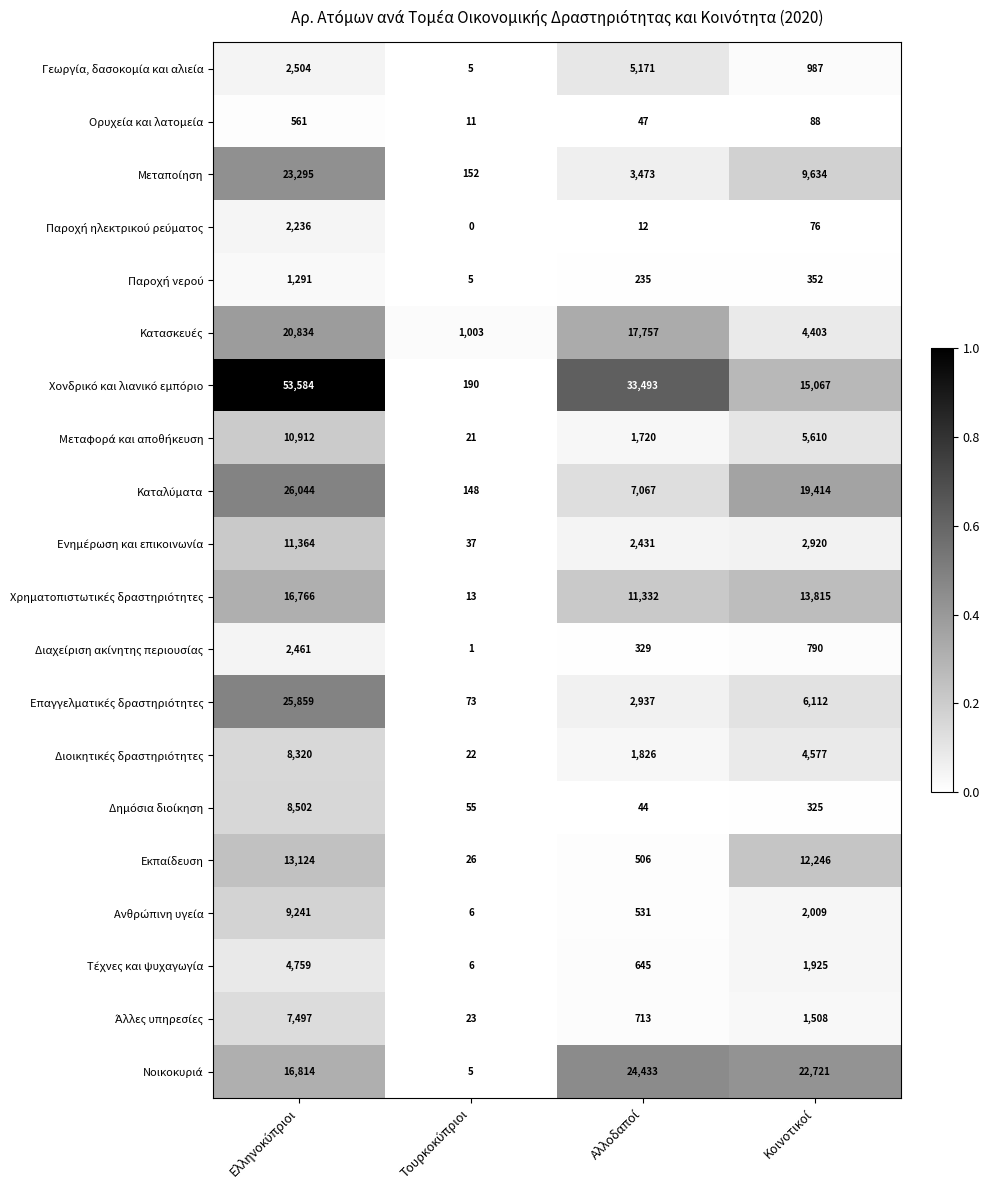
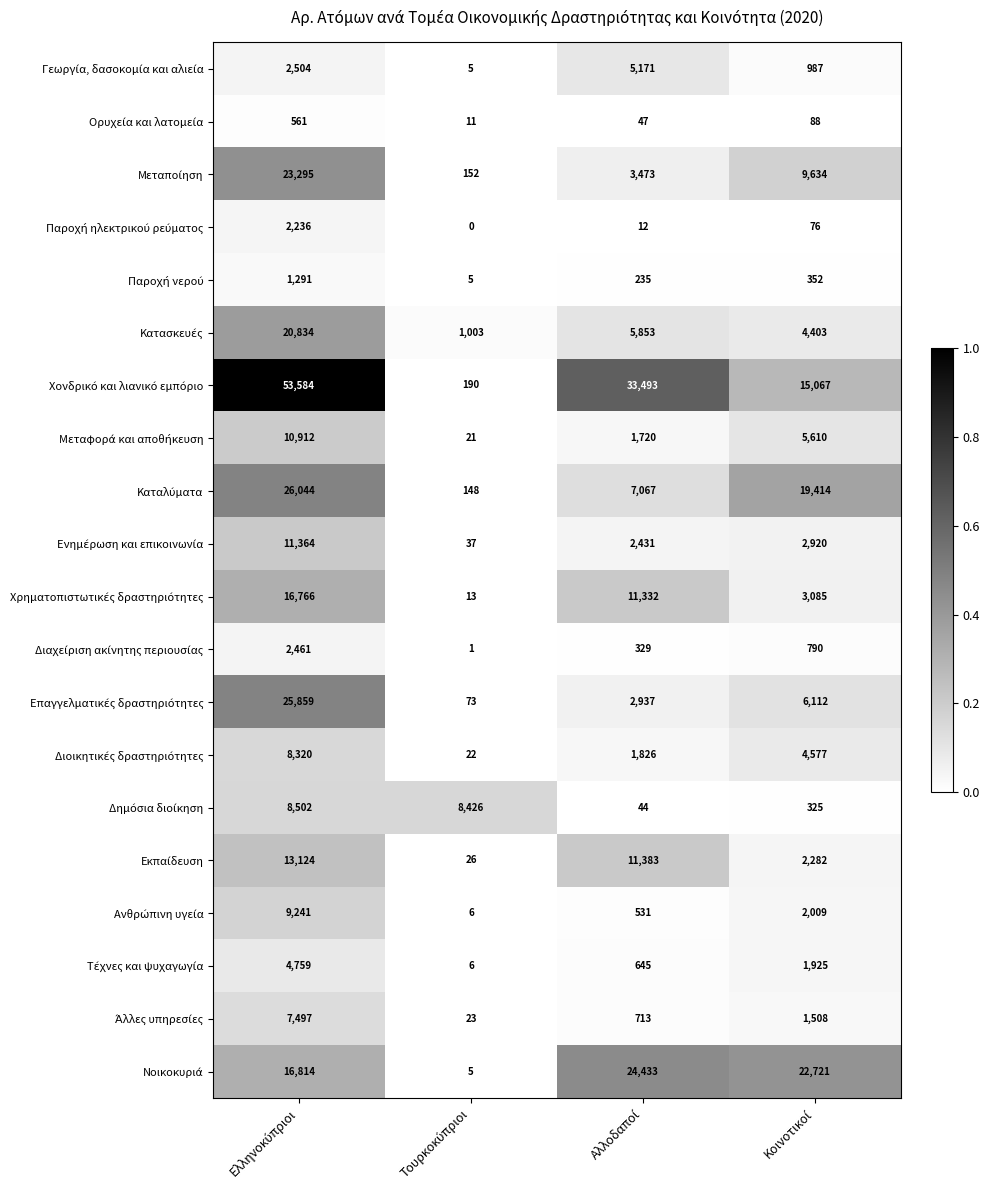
  {
    "Γεωργία, δασοκομία και αλιεία": {
      "Ελληνοκύπριοι": "2,504",
      "Τουρκοκύπριοι": "5",
      "Αλλοδαποί": "5,171",
      "Κοινοτικοί": "987"
    },
    "Ορυχεία και λατομεία": {
      "Ελληνοκύπριοι": "561",
      "Τουρκοκύπριοι": "11",
      "Αλλοδαποί": "47",
      "Κοινοτικοί": "88"
    },
    "Μεταποίηση": {
      "Ελληνοκύπριοι": "23,295",
      "Τουρκοκύπριοι": "152",
      "Αλλοδαποί": "3,473",
      "Κοινοτικοί": "9,634"
    },
    "Παροχή ηλεκτρικού ρεύματος": {
      "Ελληνοκύπριοι": "2,236",
      "Τουρκοκύπριοι": "0",
      "Αλλοδαποί": "12",
      "Κοινοτικοί": "76"
    },
    "Παροχή νερού": {
      "Ελληνοκύπριοι": "1,291",
      "Τουρκοκύπριοι": "5",
      "Αλλοδαποί": "235",
      "Κοινοτικοί": "352"
    },
    "Κατασκευές": {
      "Ελληνοκύπριοι": "20,834",
      "Τουρκοκύπριοι": "1,003",
-     "Αλλοδαποί": "17,757",
+     "Αλλοδαποί": "5,853",
      "Κοινοτικοί": "4,403"
    },
    "Χονδρικό και λιανικό εμπόριο": {
      "Ελληνοκύπριοι": "53,584",
      "Τουρκοκύπριοι": "190",
      "Αλλοδαποί": "33,493",
      "Κοινοτικοί": "15,067"
    },
    "Μεταφορά και αποθήκευση": {
      "Ελληνοκύπριοι": "10,912",
      "Τουρκοκύπριοι": "21",
      "Αλλοδαποί": "1,720",
      "Κοινοτικοί": "5,610"
    },
    "Καταλύματα": {
      "Ελληνοκύπριοι": "26,044",
      "Τουρκοκύπριοι": "148",
      "Αλλοδαποί": "7,067",
      "Κοινοτικοί": "19,414"
    },
    "Ενημέρωση και επικοινωνία": {
      "Ελληνοκύπριοι": "11,364",
      "Τουρκοκύπριοι": "37",
      "Αλλοδαποί": "2,431",
      "Κοινοτικοί": "2,920"
    },
    "Χρηματοπιστωτικές δραστηριότητες": {
      "Ελληνοκύπριοι": "16,766",
      "Τουρκοκύπριοι": "13",
      "Αλλοδαποί": "11,332",
-     "Κοινοτικοί": "13,815"
+     "Κοινοτικοί": "3,085"
    },
    "Διαχείριση ακίνητης περιουσίας": {
      "Ελληνοκύπριοι": "2,461",
      "Τουρκοκύπριοι": "1",
      "Αλλοδαποί": "329",
      "Κοινοτικοί": "790"
    },
    "Επαγγελματικές δραστηριότητες": {
      "Ελληνοκύπριοι": "25,859",
      "Τουρκοκύπριοι": "73",
      "Αλλοδαποί": "2,937",
      "Κοινοτικοί": "6,112"
    },
    "Διοικητικές δραστηριότητες": {
      "Ελληνοκύπριοι": "8,320",
      "Τουρκοκύπριοι": "22",
      "Αλλοδαποί": "1,826",
      "Κοινοτικοί": "4,577"
    },
    "Δημόσια διοίκηση": {
      "Ελληνοκύπριοι": "8,502",
-     "Τουρκοκύπριοι": "55",
+     "Τουρκοκύπριοι": "8,426",
      "Αλλοδαποί": "44",
      "Κοινοτικοί": "325"
    },
    "Εκπαίδευση": {
      "Ελληνοκύπριοι": "13,124",
      "Τουρκοκύπριοι": "26",
-     "Αλλοδαποί": "506",
-     "Κοινοτικοί": "12,246"
+     "Αλλοδαποί": "11,383",
+     "Κοινοτικοί": "2,282"
    },
    "Ανθρώπινη υγεία": {
      "Ελληνοκύπριοι": "9,241",
      "Τουρκοκύπριοι": "6",
      "Αλλοδαποί": "531",
      "Κοινοτικοί": "2,009"
    },
    "Τέχνες και ψυχαγωγία": {
      "Ελληνοκύπριοι": "4,759",
      "Τουρκοκύπριοι": "6",
      "Αλλοδαποί": "645",
      "Κοινοτικοί": "1,925"
    },
    "Άλλες υπηρεσίες": {
      "Ελληνοκύπριοι": "7,497",
      "Τουρκοκύπριοι": "23",
      "Αλλοδαποί": "713",
      "Κοινοτικοί": "1,508"
    },
    "Νοικοκυριά": {
      "Ελληνοκύπριοι": "16,814",
      "Τουρκοκύπριοι": "5",
      "Αλλοδαποί": "24,433",
      "Κοινοτικοί": "22,721"
    }
  }
